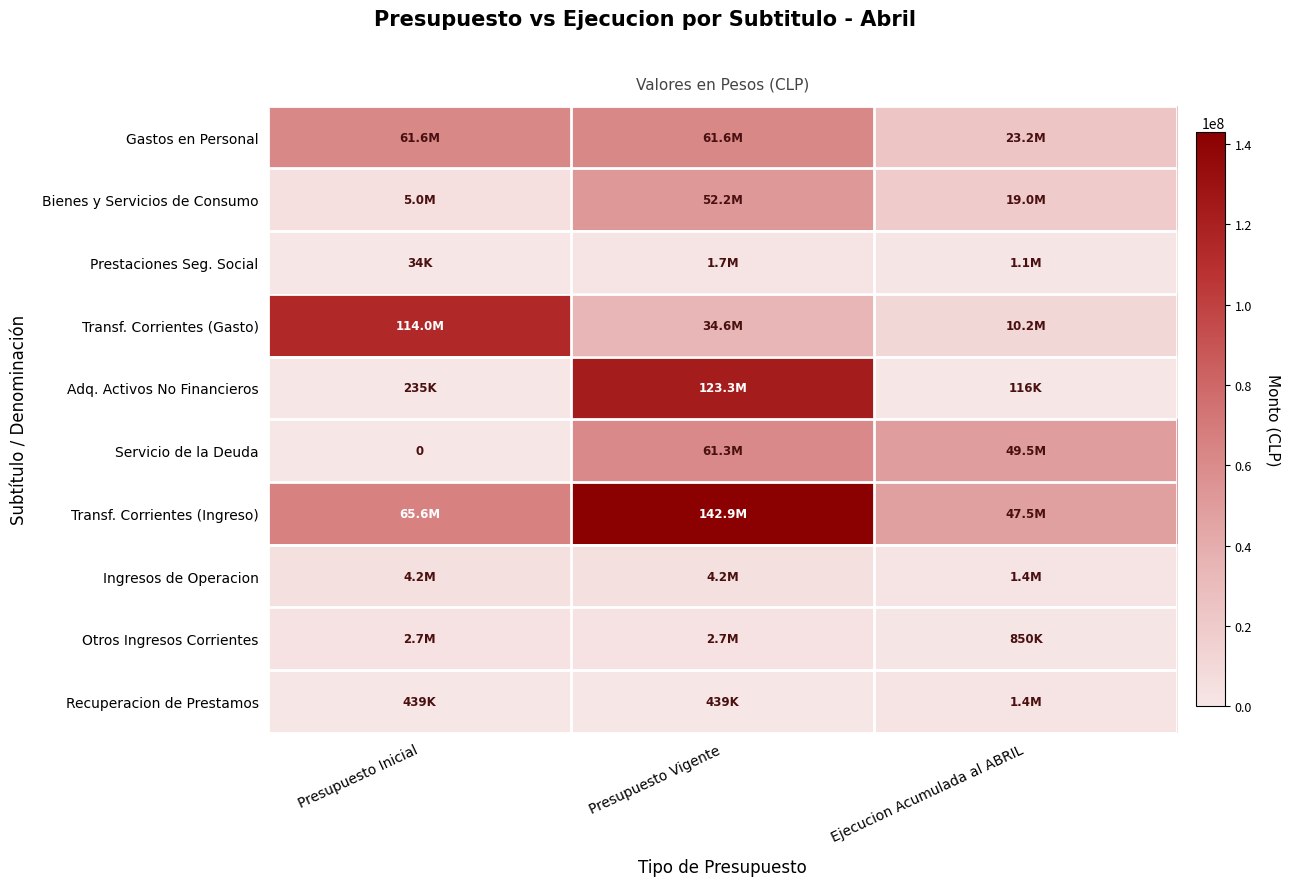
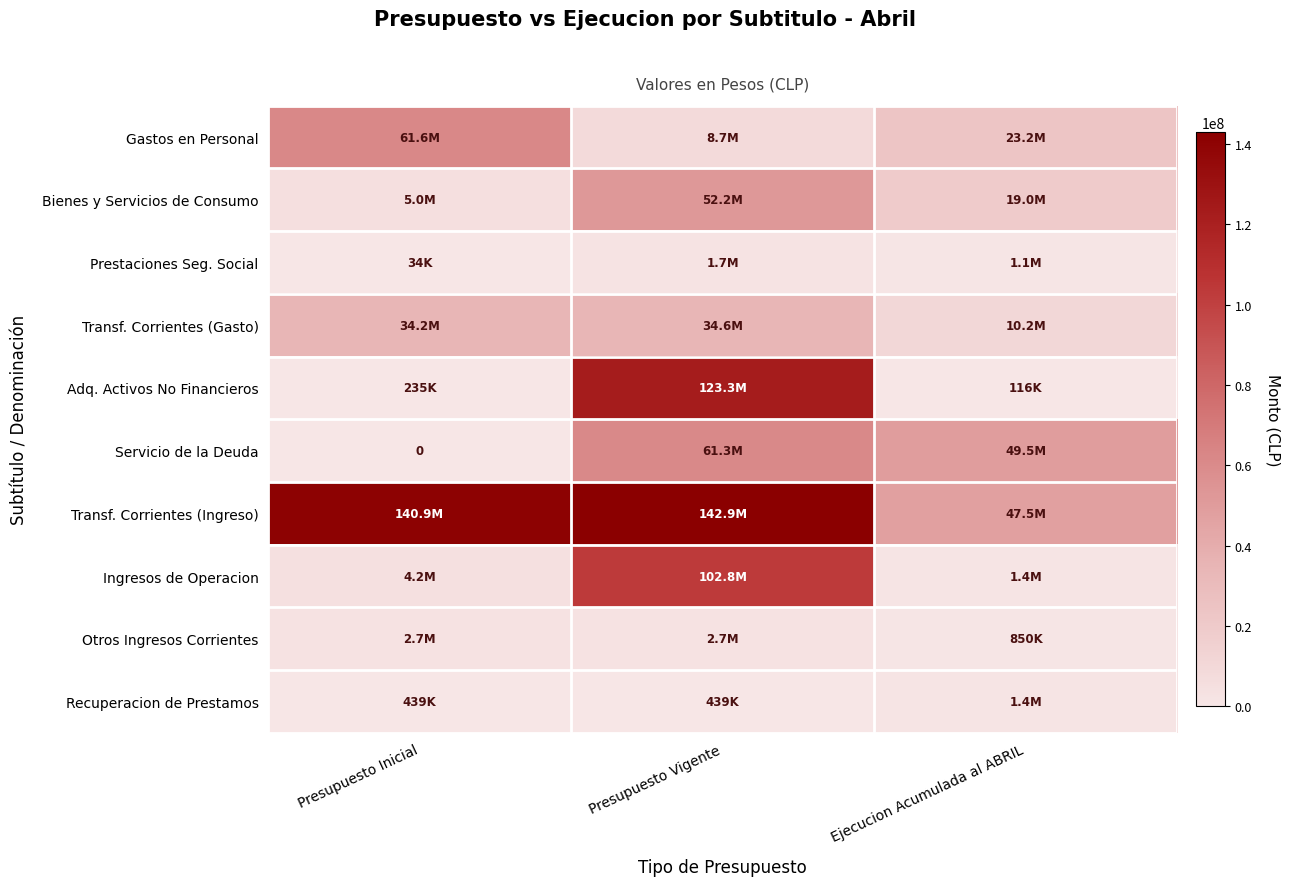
  {
    "Gastos en Personal": {
      "Presupuesto Inicial": "61.6M",
-     "Presupuesto Vigente": "61.6M",
+     "Presupuesto Vigente": "8.7M",
      "Ejecucion Acumulada al ABRIL": "23.2M"
    },
    "Bienes y Servicios de Consumo": {
      "Presupuesto Inicial": "5.0M",
      "Presupuesto Vigente": "52.2M",
      "Ejecucion Acumulada al ABRIL": "19.0M"
    },
    "Prestaciones Seg. Social": {
      "Presupuesto Inicial": "34K",
      "Presupuesto Vigente": "1.7M",
      "Ejecucion Acumulada al ABRIL": "1.1M"
    },
    "Transf. Corrientes (Gasto)": {
-     "Presupuesto Inicial": "114.0M",
+     "Presupuesto Inicial": "34.2M",
      "Presupuesto Vigente": "34.6M",
      "Ejecucion Acumulada al ABRIL": "10.2M"
    },
    "Adq. Activos No Financieros": {
      "Presupuesto Inicial": "235K",
      "Presupuesto Vigente": "123.3M",
      "Ejecucion Acumulada al ABRIL": "116K"
    },
    "Servicio de la Deuda": {
      "Presupuesto Inicial": "0",
      "Presupuesto Vigente": "61.3M",
      "Ejecucion Acumulada al ABRIL": "49.5M"
    },
    "Transf. Corrientes (Ingreso)": {
-     "Presupuesto Inicial": "65.6M",
+     "Presupuesto Inicial": "140.9M",
      "Presupuesto Vigente": "142.9M",
      "Ejecucion Acumulada al ABRIL": "47.5M"
    },
    "Ingresos de Operacion": {
      "Presupuesto Inicial": "4.2M",
-     "Presupuesto Vigente": "4.2M",
+     "Presupuesto Vigente": "102.8M",
      "Ejecucion Acumulada al ABRIL": "1.4M"
    },
    "Otros Ingresos Corrientes": {
      "Presupuesto Inicial": "2.7M",
      "Presupuesto Vigente": "2.7M",
      "Ejecucion Acumulada al ABRIL": "850K"
    },
    "Recuperacion de Prestamos": {
      "Presupuesto Inicial": "439K",
      "Presupuesto Vigente": "439K",
      "Ejecucion Acumulada al ABRIL": "1.4M"
    }
  }
